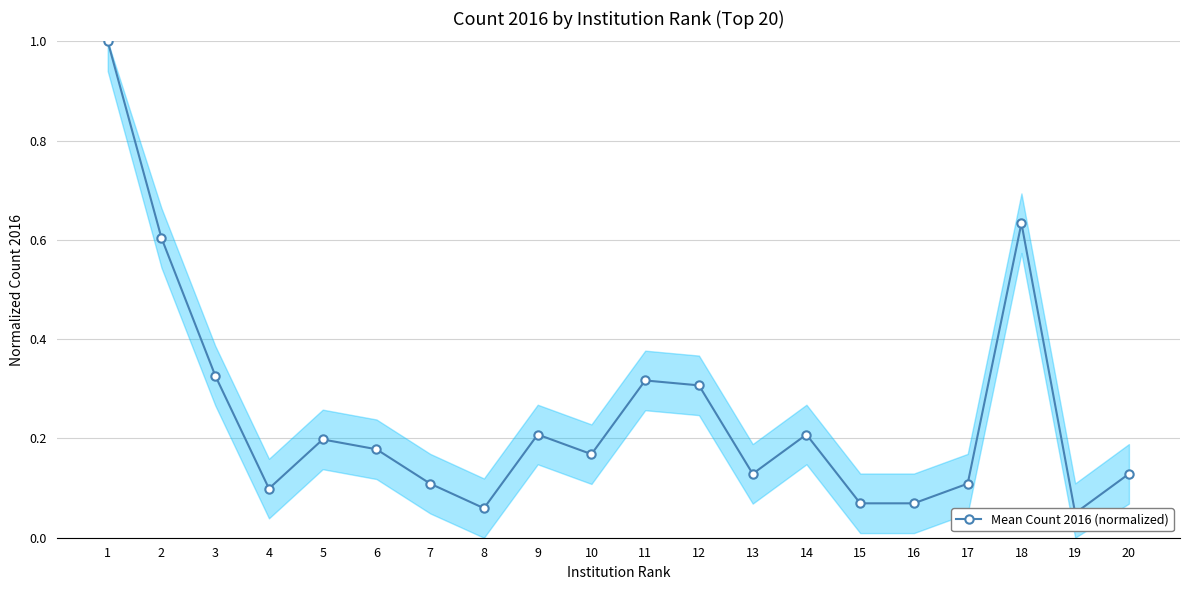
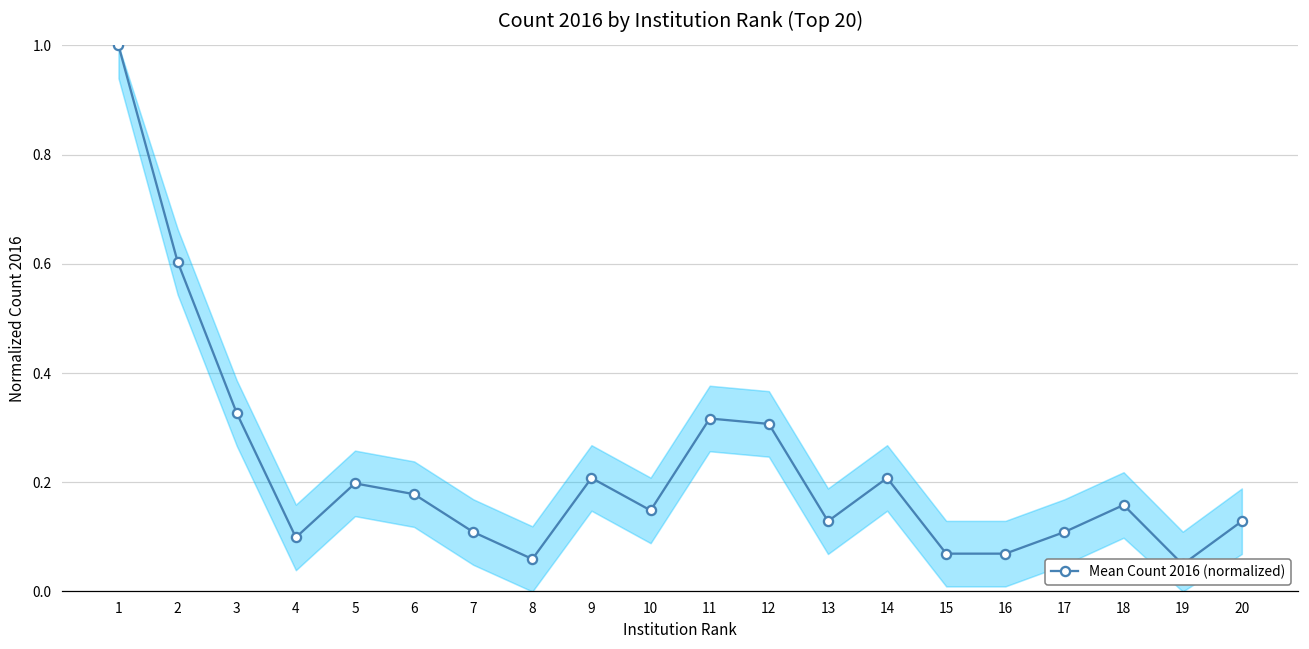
  {
    "Mean Count 2016 (normalized)": {
      "2": 0.60,
      "3": 0.33,
      "4": 0.10,
      "5": 0.20,
      "6": 0.18,
      "7": 0.11,
      "8": 0.06,
      "9": 0.21,
-     "10": 0.17,
+     "10": 0.15,
      "11": 0.32,
      "12": 0.31,
      "13": 0.13,
      "14": 0.21,
      "15": 0.07,
      "16": 0.07,
      "17": 0.11,
-     "18": 0.63,
+     "18": 0.16,
      "20": 0.13
    }
  }
